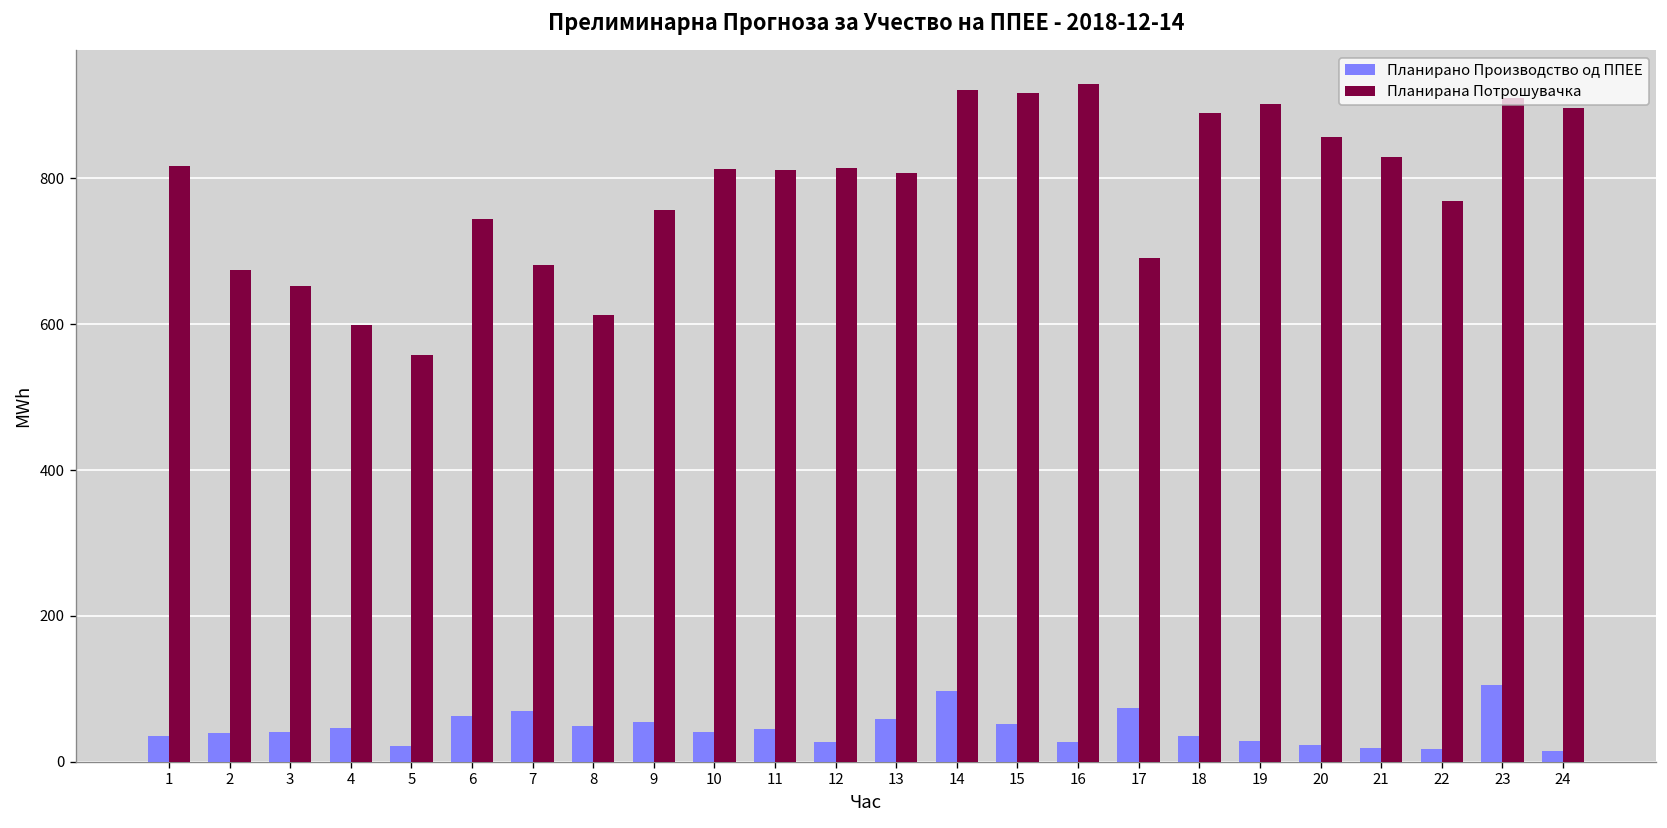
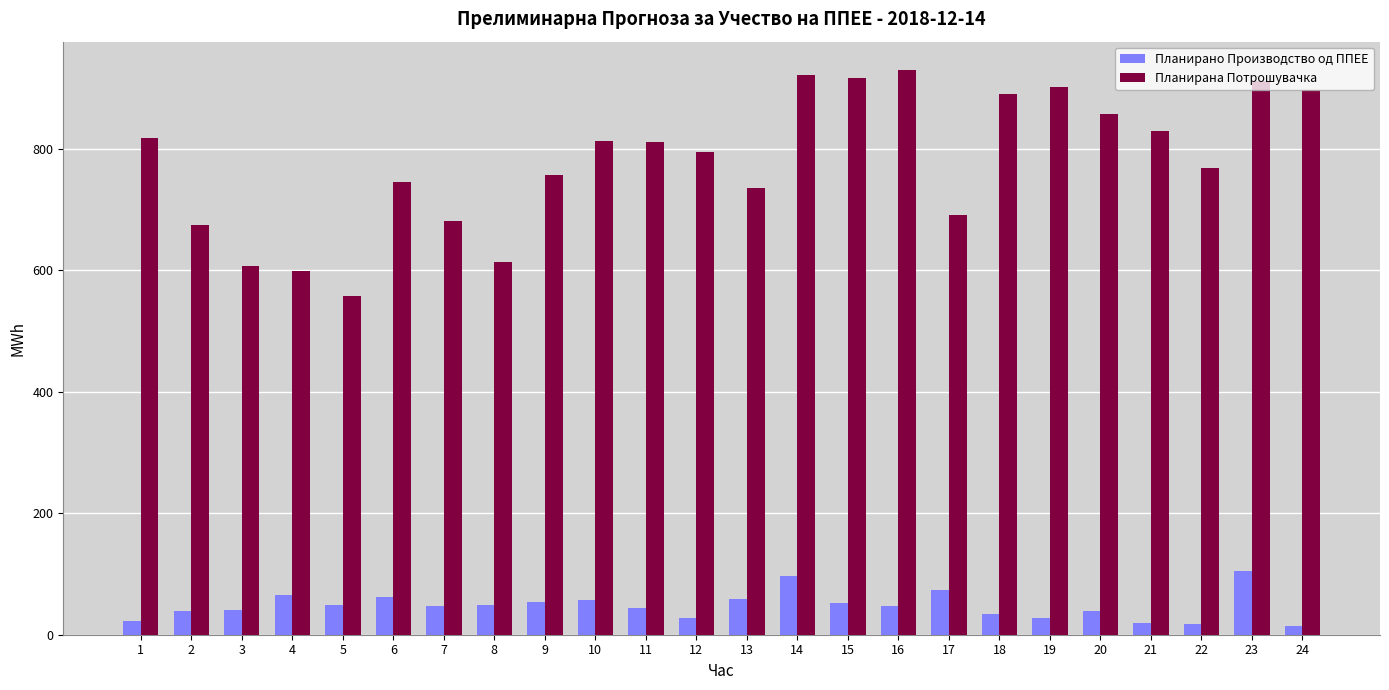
  {
    "Планирано Производство од ППЕЕ": {
-     "1": 40,
+     "1": 20,
      "2": 40,
      "3": 40,
-     "4": 50,
-     "5": 20,
+     "4": 60,
+     "5": 50,
      "6": 60,
-     "7": 70,
+     "7": 50,
      "8": 50,
      "9": 50,
-     "10": 40,
+     "10": 60,
      "11": 40,
      "12": 30,
      "13": 60,
      "14": 100,
      "15": 50,
-     "16": 30,
+     "16": 50,
      "17": 70,
      "18": 30,
      "19": 30,
-     "20": 20,
+     "20": 40,
      "21": 20,
      "22": 20,
      "23": 100,
      "24": 10
    },
    "Планирана Потрошувачка": {
      "1": 820,
      "2": 670,
-     "3": 650,
+     "3": 610,
      "4": 600,
      "5": 560,
      "6": 740,
      "7": 680,
      "8": 610,
      "9": 760,
      "10": 810,
      "11": 810,
-     "12": 810,
-     "13": 810,
+     "12": 790,
+     "13": 730,
      "14": 920,
      "15": 920,
      "16": 930,
      "17": 690,
      "18": 890,
      "19": 900,
      "20": 860,
      "21": 830,
      "22": 770,
      "24": 900
    }
  }
